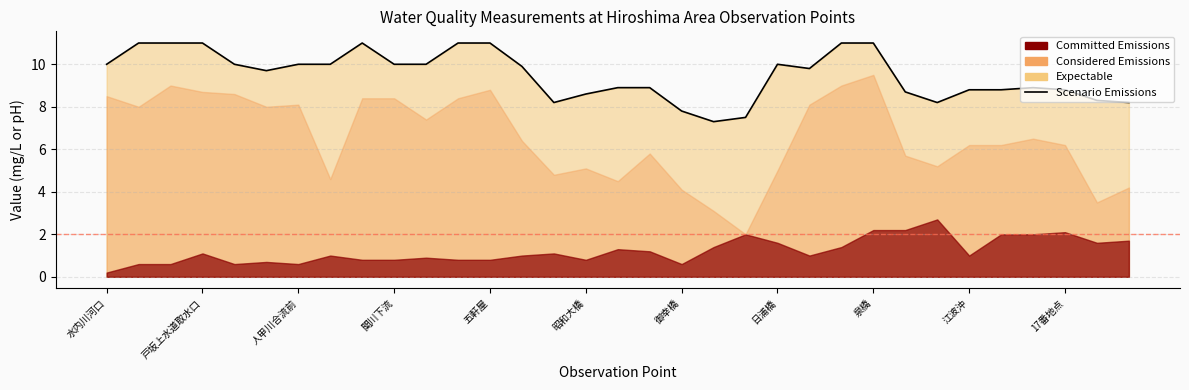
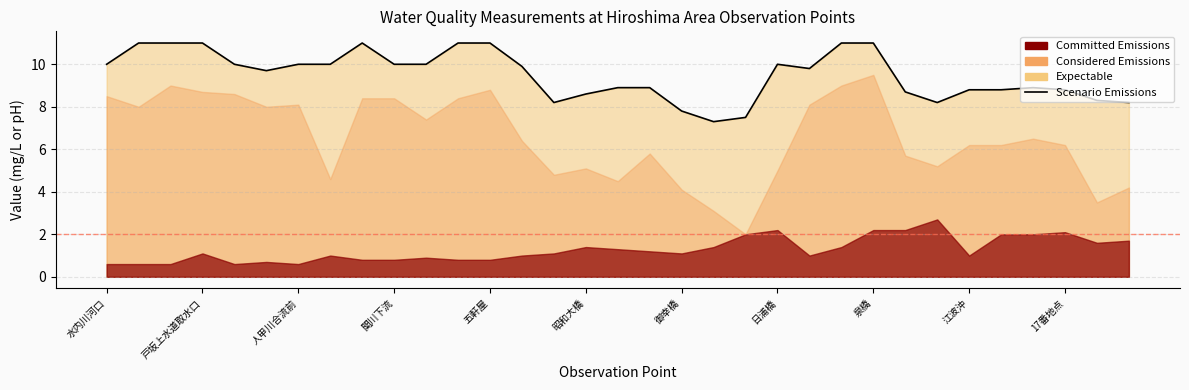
  {
    "Committed Emissions": {
-     "水内川河口": 0.2,
+     "水内川河口": 0.6,
      "戸坂上水道取水口": 1.1,
      "人甲川合流前": 0.6,
      "関川下流": 0.8,
      "五軒屋": 0.8,
-     "昭和大橋": 0.8,
-     "御幸橋": 0.6,
-     "日浦橋": 1.6,
+     "昭和大橋": 1.4,
+     "御幸橋": 1.1,
+     "日浦橋": 2.2,
      "泉橋": 2.2,
      "江波沖": 1.0,
      "17番地点": 2.1
    }
  }
